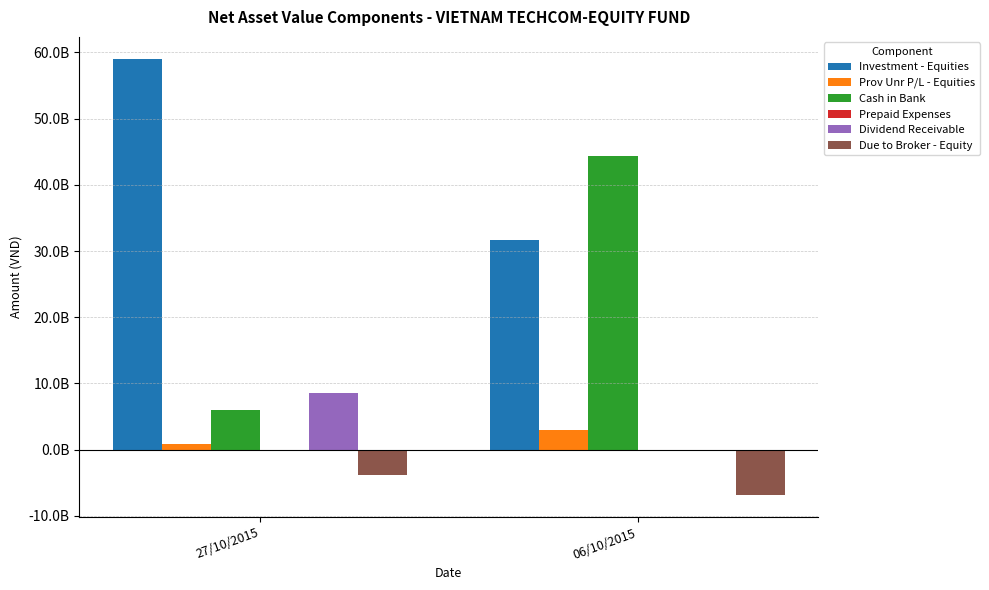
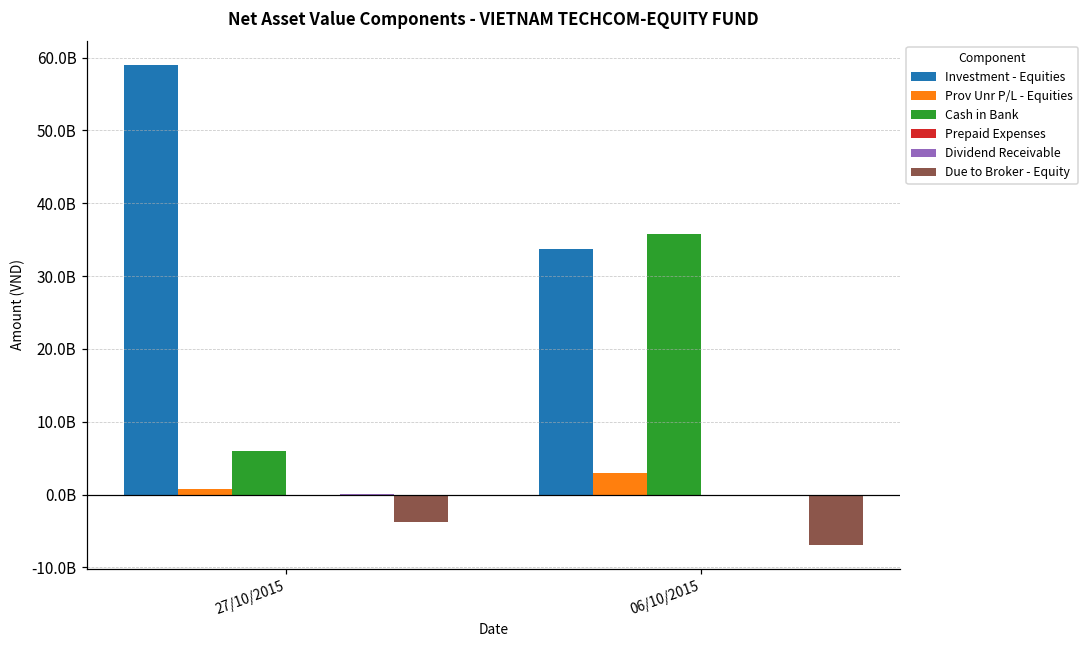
  {
    "Investment - Equities": {
      "27/10/2015": 59000000000,
-     "06/10/2015": 32000000000
+     "06/10/2015": 34000000000
    },
    "Prov Unr P/L - Equities": {
      "27/10/2015": 1000000000,
      "06/10/2015": 3000000000
    },
    "Cash in Bank": {
      "27/10/2015": 6000000000,
-     "06/10/2015": 44000000000
+     "06/10/2015": 36000000000
    },
    "Dividend Receivable": {
-     "27/10/2015": 9000000000,
+     "27/10/2015": 0,
      "06/10/2015": 0
    },
    "Due to Broker - Equity": {
      "27/10/2015": -4000000000,
      "06/10/2015": -7000000000
    }
  }
